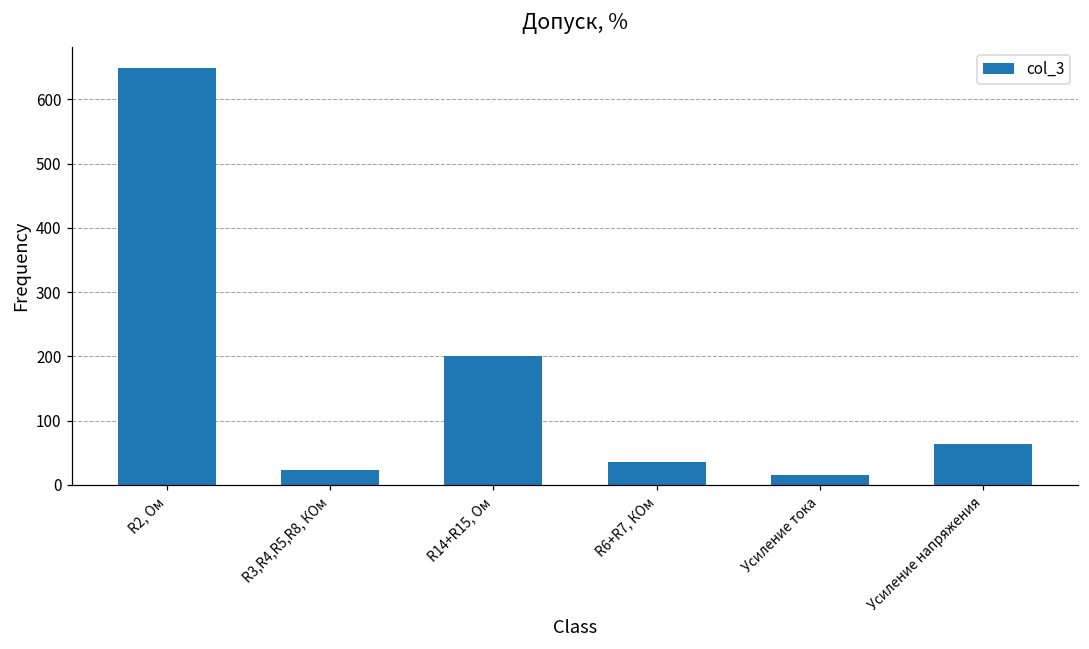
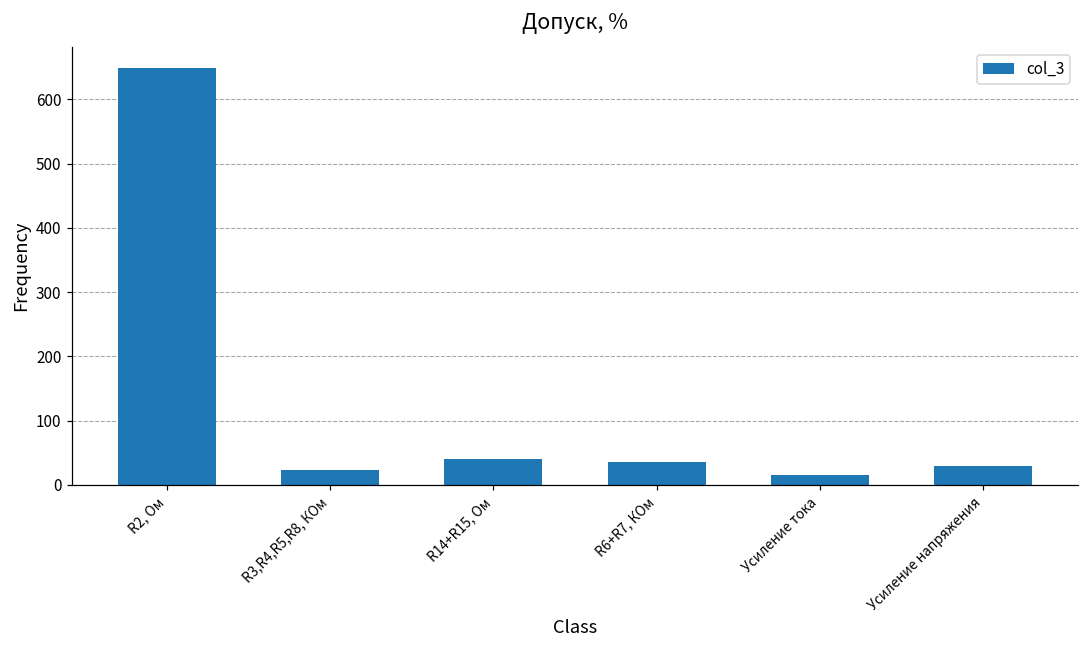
  {
    "R2, Ом": 650,
    "R3,R4,R5,R8, КОм": 20,
-   "R14+R15, Ом": 200,
+   "R14+R15, Ом": 40,
    "R6+R7, КОм": 40,
    "Усиление тока": 20,
-   "Усиление напряжения": 60
+   "Усиление напряжения": 30
  }
